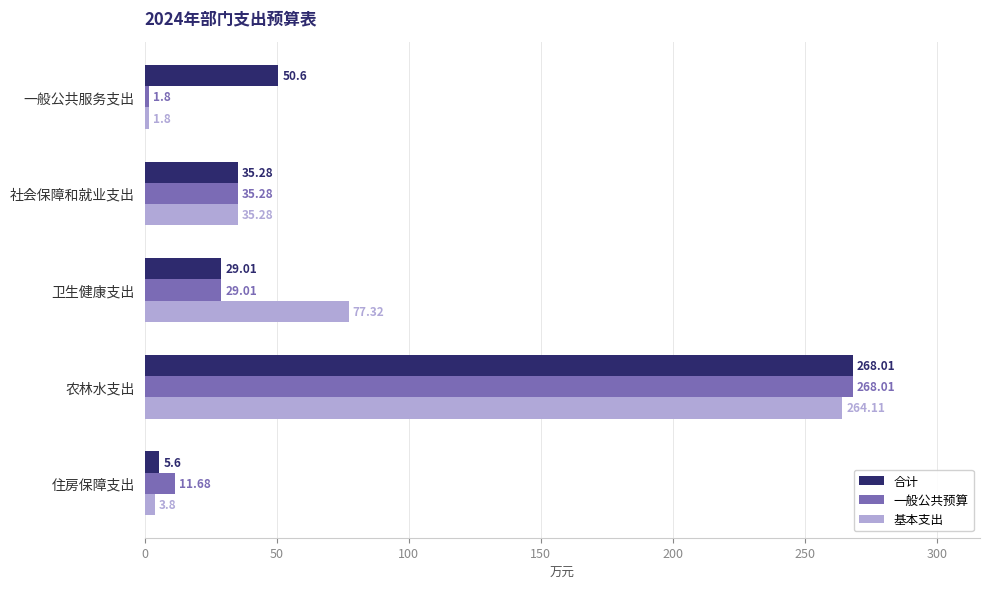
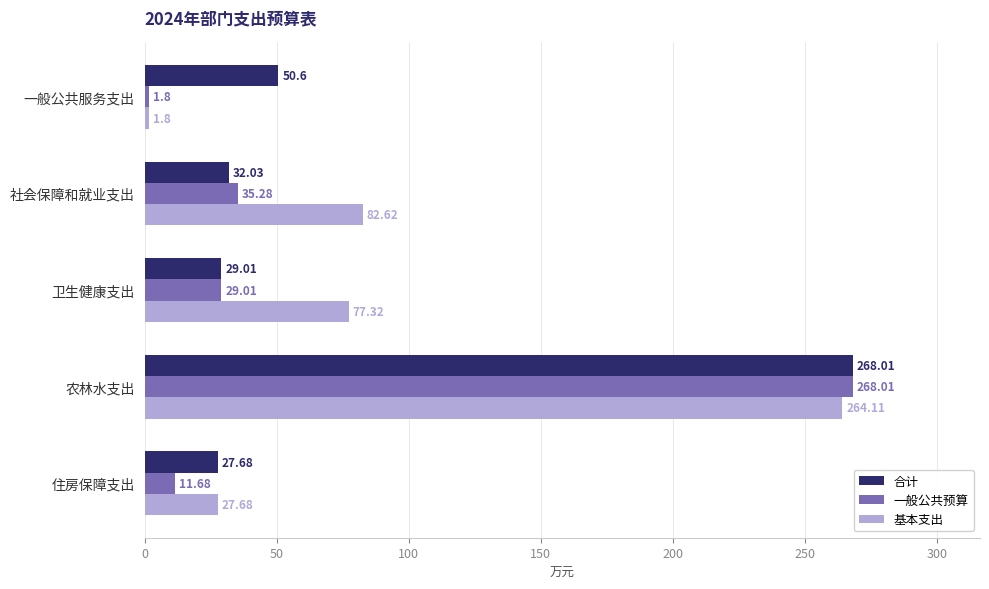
  {
    "合计": {
      "一般公共服务支出": 50.6,
-     "社会保障和就业支出": 35.28,
+     "社会保障和就业支出": 32.03,
      "卫生健康支出": 29.01,
      "农林水支出": 268.01,
-     "住房保障支出": 5.6
+     "住房保障支出": 27.68
    },
    "一般公共预算": {
      "一般公共服务支出": 1.8,
      "社会保障和就业支出": 35.28,
      "卫生健康支出": 29.01,
      "农林水支出": 268.01,
      "住房保障支出": 11.68
    },
    "基本支出": {
      "一般公共服务支出": 1.8,
-     "社会保障和就业支出": 35.28,
+     "社会保障和就业支出": 82.62,
      "卫生健康支出": 77.32,
      "农林水支出": 264.11,
-     "住房保障支出": 3.8
+     "住房保障支出": 27.68
    }
  }
